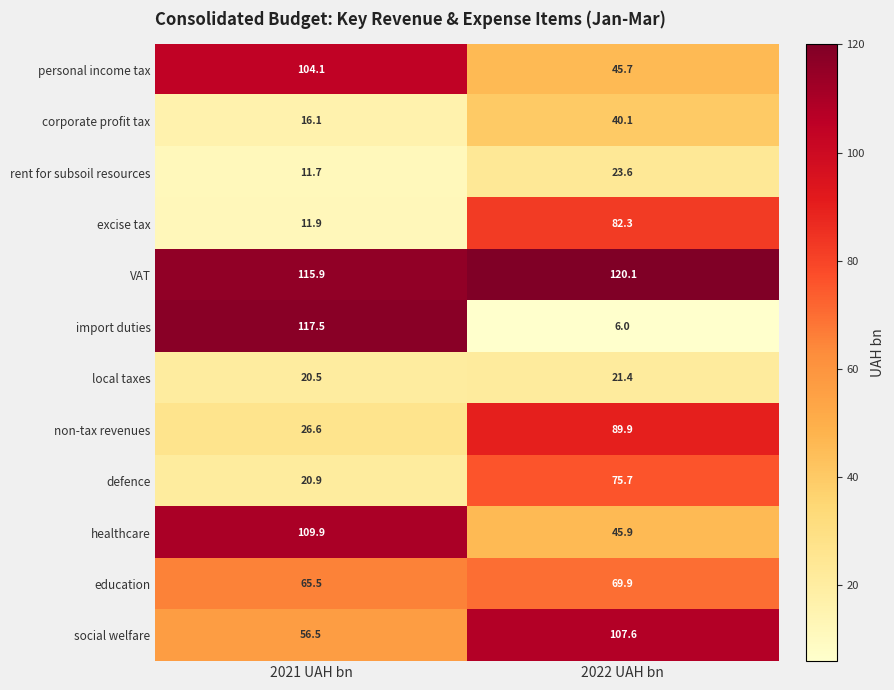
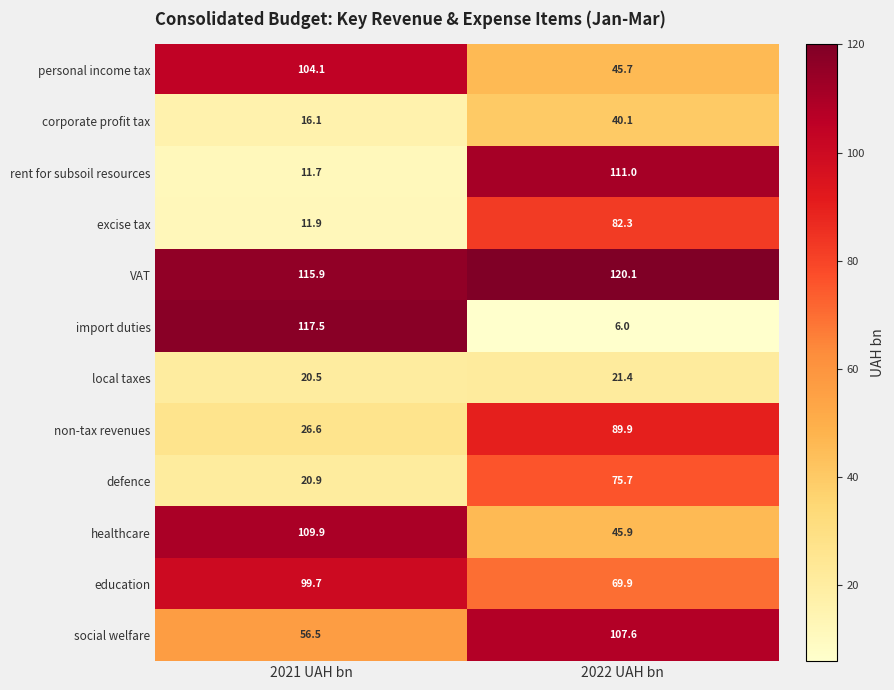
  {
    "personal income tax": {
      "2021 UAH bn": 104.1,
      "2022 UAH bn": 45.7
    },
    "corporate profit tax": {
      "2021 UAH bn": 16.1,
      "2022 UAH bn": 40.1
    },
    "rent for subsoil resources": {
      "2021 UAH bn": 11.7,
-     "2022 UAH bn": 23.6
+     "2022 UAH bn": 111.0
    },
    "excise tax": {
      "2021 UAH bn": 11.9,
      "2022 UAH bn": 82.3
    },
    "VAT": {
      "2021 UAH bn": 115.9,
      "2022 UAH bn": 120.1
    },
    "import duties": {
      "2021 UAH bn": 117.5,
      "2022 UAH bn": 6.0
    },
    "local taxes": {
      "2021 UAH bn": 20.5,
      "2022 UAH bn": 21.4
    },
    "non-tax revenues": {
      "2021 UAH bn": 26.6,
      "2022 UAH bn": 89.9
    },
    "defence": {
      "2021 UAH bn": 20.9,
      "2022 UAH bn": 75.7
    },
    "healthcare": {
      "2021 UAH bn": 109.9,
      "2022 UAH bn": 45.9
    },
    "education": {
-     "2021 UAH bn": 65.5,
+     "2021 UAH bn": 99.7,
      "2022 UAH bn": 69.9
    },
    "social welfare": {
      "2021 UAH bn": 56.5,
      "2022 UAH bn": 107.6
    }
  }
